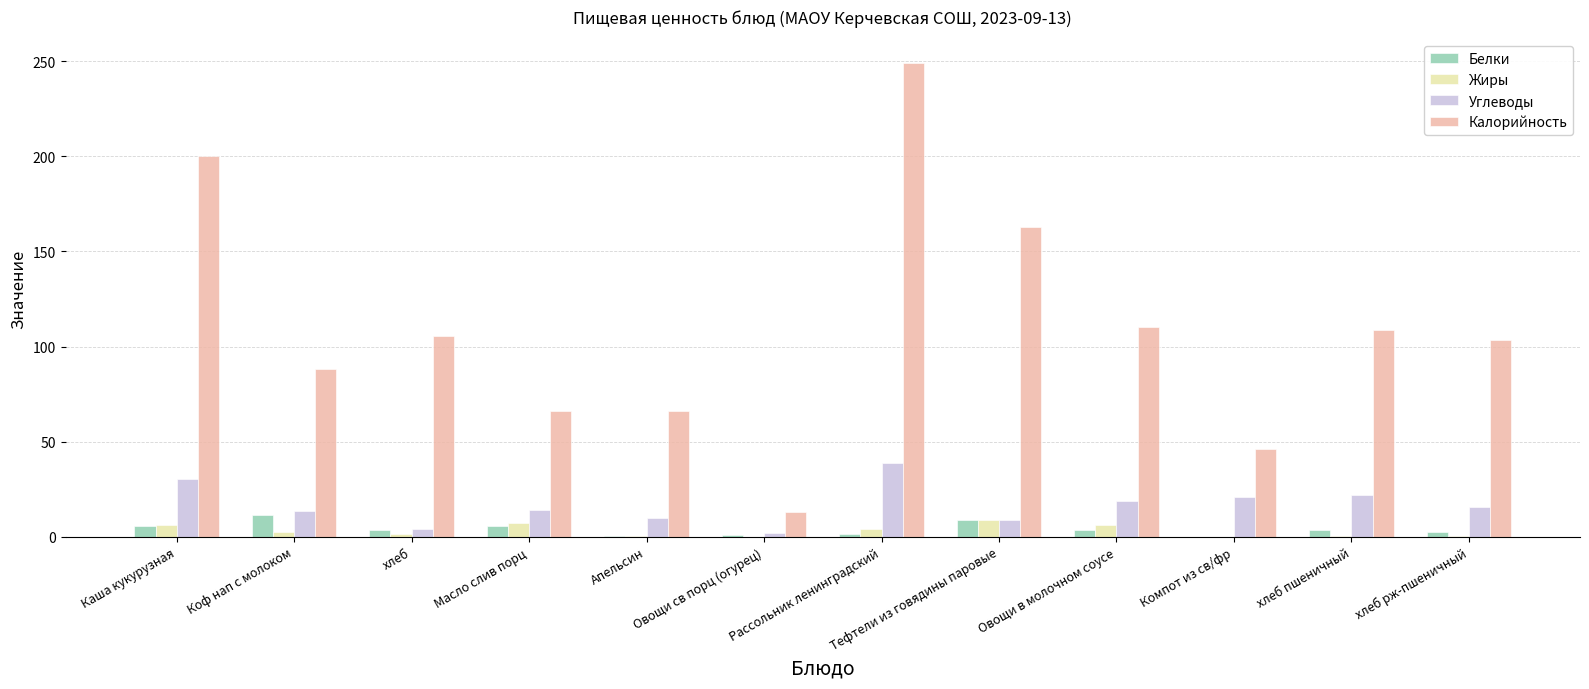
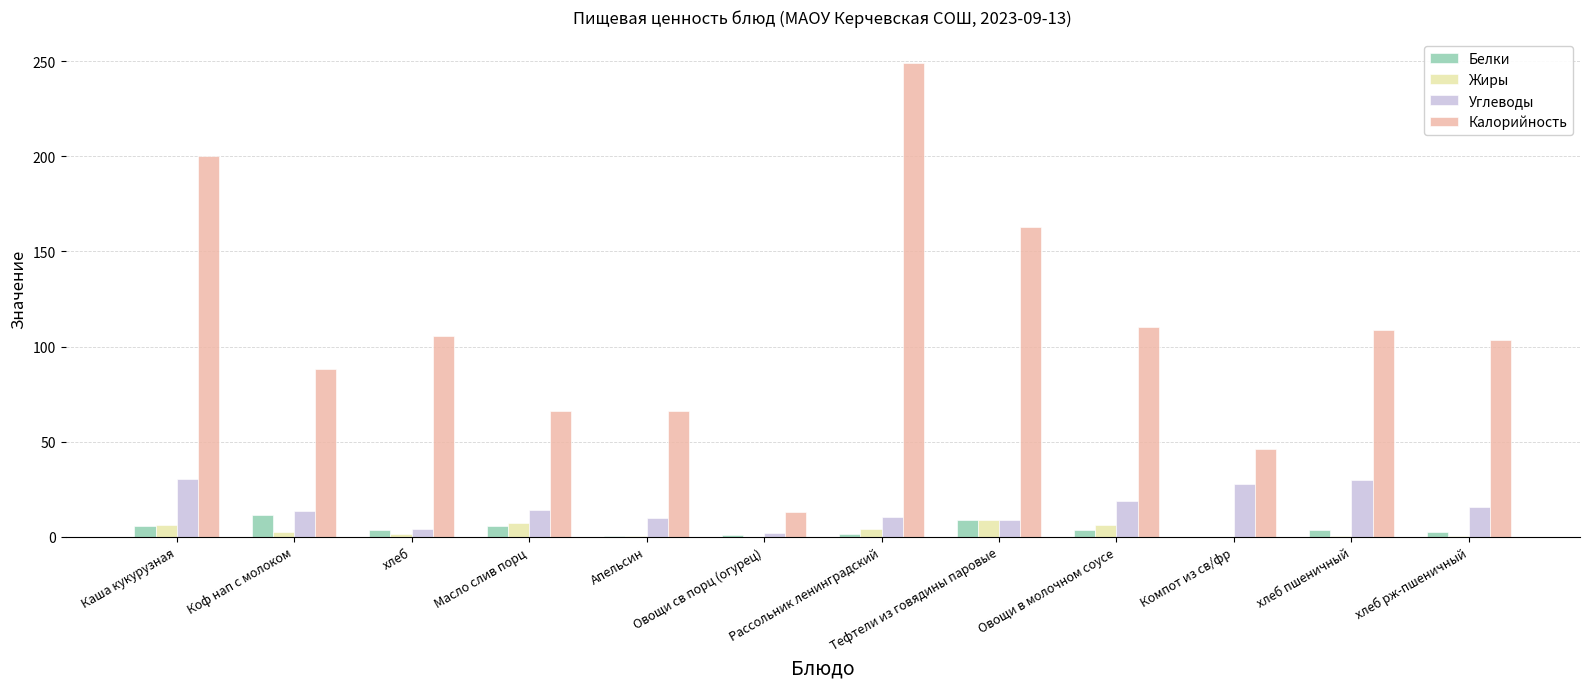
  {
    "Белки": {
      "Каша кукурузная": 5,
      "Коф нап с молоком": 11,
      "хлеб": 3,
      "Масло слив порц": 6,
      "Рассольник ленинградский": 2,
      "Тефтели из говядины паровые": 9,
      "Овощи в молочном соусе": 3,
      "хлеб пшеничный": 4,
      "хлеб рж-пшеничный": 3
    },
    "Углеводы": {
      "Каша кукурузная": 30,
      "Коф нап с молоком": 14,
      "хлеб": 4,
      "Масло слив порц": 14,
      "Апельсин": 10,
      "Овощи св порц (огурец)": 2,
-     "Рассольник ленинградский": 39,
+     "Рассольник ленинградский": 11,
      "Тефтели из говядины паровые": 9,
      "Овощи в молочном соусе": 19,
-     "Компот из св/фр": 21,
-     "хлеб пшеничный": 22,
+     "Компот из св/фр": 28,
+     "хлеб пшеничный": 30,
      "хлеб рж-пшеничный": 15
    }
  }
